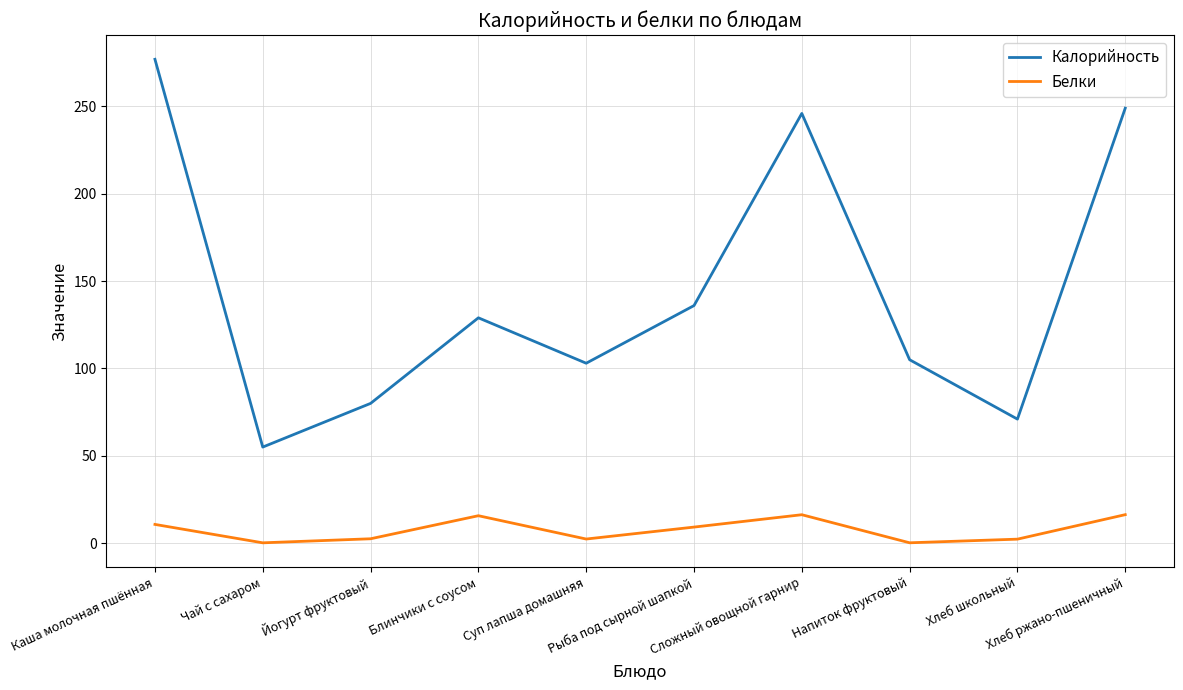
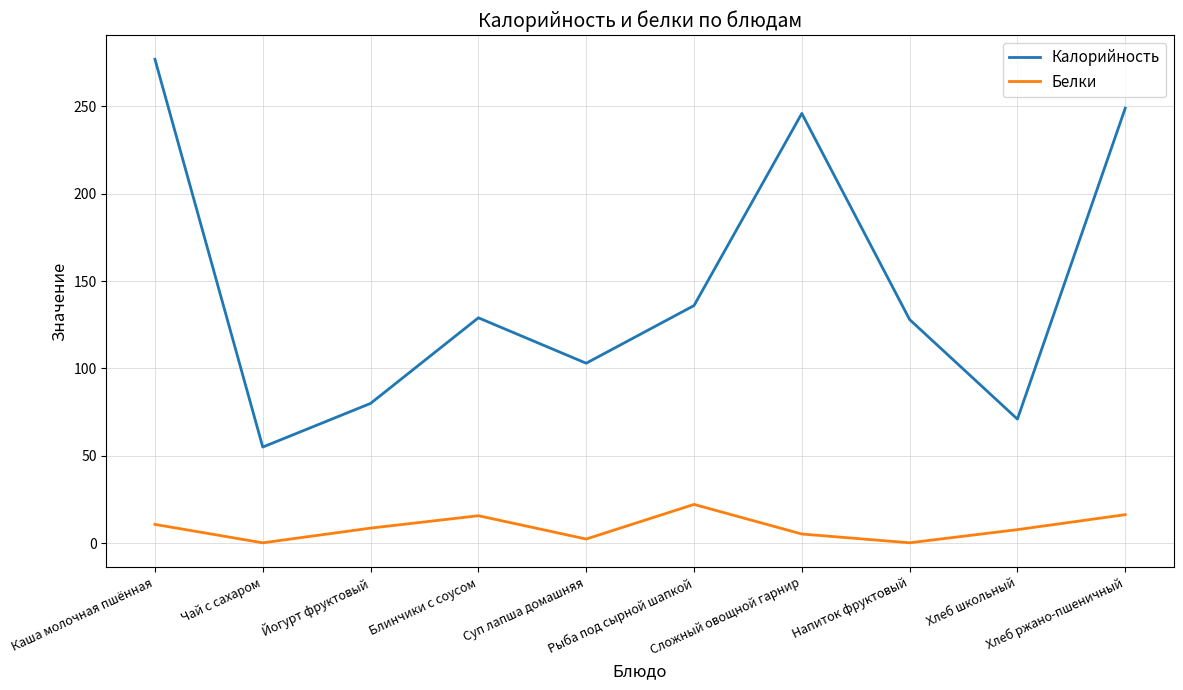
  {
    "Калорийность": {
      "Каша молочная пшённая": 277,
      "Чай с сахаром": 55,
      "Йогурт фруктовый": 80,
      "Блинчики с соусом": 129,
      "Суп лапша домашняя": 103,
      "Рыба под сырной шапкой": 136,
      "Сложный овощной гарнир": 246,
-     "Напиток фруктовый": 105,
+     "Напиток фруктовый": 128,
      "Хлеб школьный": 71,
      "Хлеб ржано-пшеничный": 249
    },
    "Белки": {
      "Каша молочная пшённая": 11,
      "Чай с сахаром": 0,
-     "Йогурт фруктовый": 3,
+     "Йогурт фруктовый": 9,
      "Блинчики с соусом": 16,
      "Суп лапша домашняя": 2,
-     "Рыба под сырной шапкой": 9,
-     "Сложный овощной гарнир": 16,
+     "Рыба под сырной шапкой": 22,
+     "Сложный овощной гарнир": 5,
      "Напиток фруктовый": 0,
-     "Хлеб школьный": 2,
+     "Хлеб школьный": 8,
      "Хлеб ржано-пшеничный": 16
    }
  }
